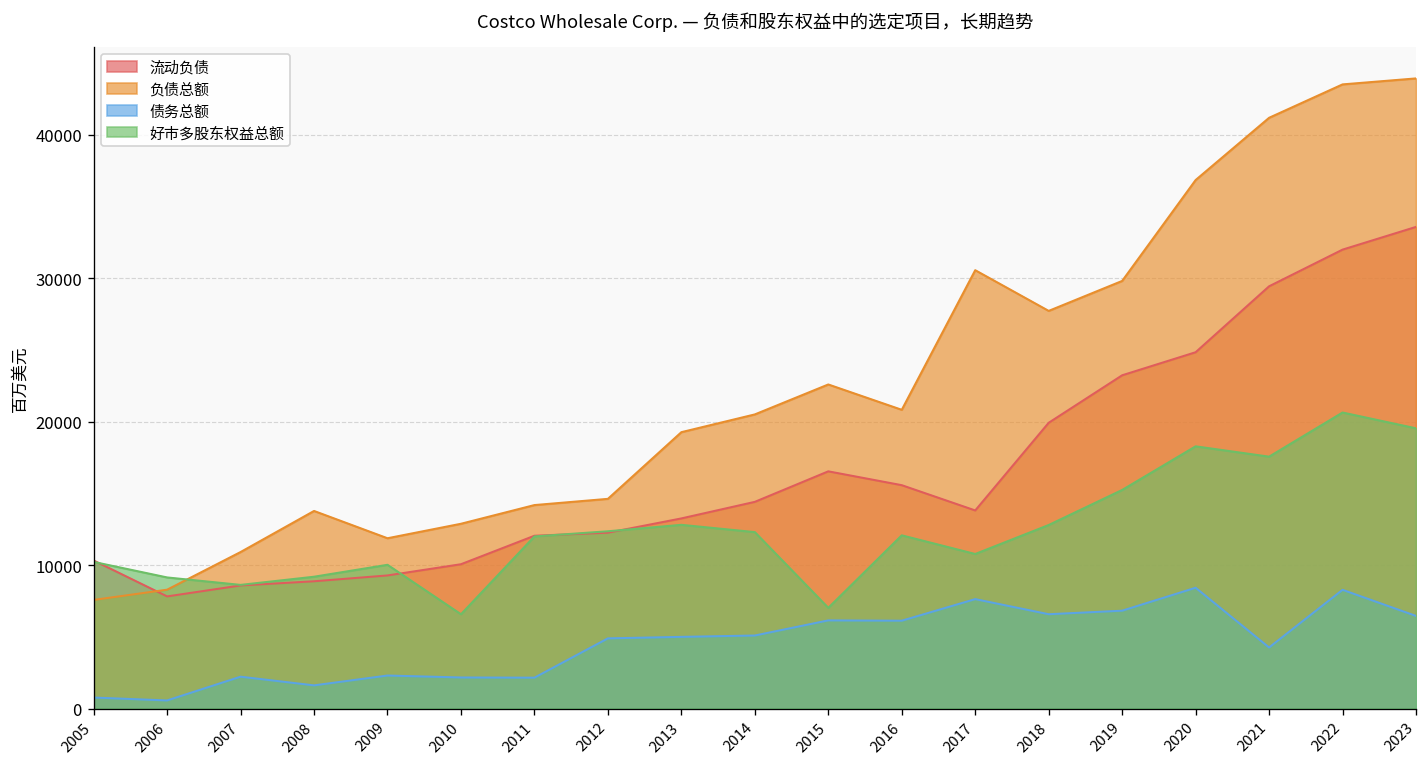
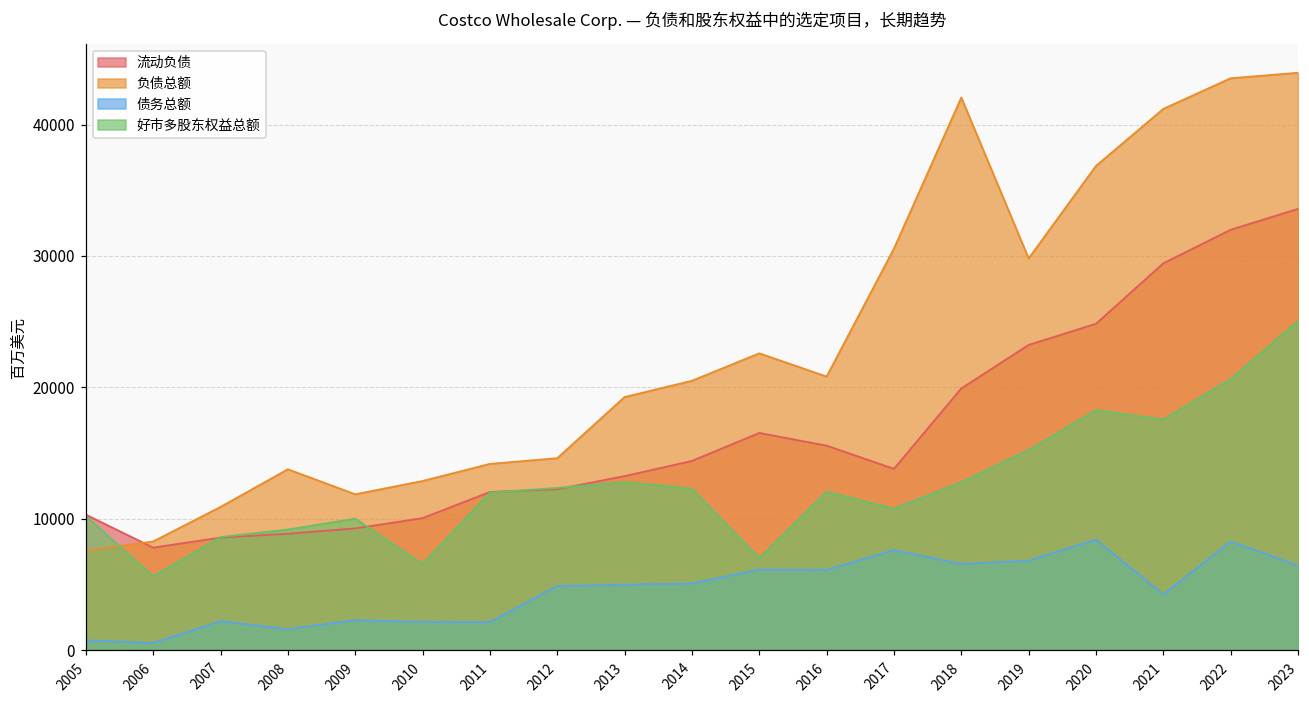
  {
    "流动负债": {
      "2006": 7800,
      "2008": 8900,
      "2009": 9300,
      "2010": 10100,
      "2013": 13300,
      "2014": 14400,
      "2015": 16500,
      "2016": 15600,
      "2017": 13800,
      "2018": 19900,
      "2019": 23200,
      "2020": 24800,
      "2021": 29400,
      "2022": 32000,
      "2023": 33600
    },
    "负债总额": {
      "2005": 7600,
      "2006": 8300,
      "2007": 10900,
      "2008": 13800,
      "2009": 11900,
      "2010": 12900,
      "2011": 14200,
      "2012": 14600,
      "2013": 19300,
      "2014": 20500,
      "2015": 22600,
      "2016": 20800,
      "2017": 30600,
-     "2018": 27700,
+     "2018": 42100,
      "2019": 29800,
      "2020": 36900,
      "2021": 41200,
      "2022": 43500,
      "2023": 43900
    },
    "债务总额": {
      "2005": 800,
      "2006": 600,
      "2007": 2200,
      "2008": 1600,
      "2009": 2300,
      "2010": 2200,
      "2011": 2200,
      "2012": 4900,
      "2013": 5000,
      "2014": 5100,
      "2015": 6100,
      "2016": 6100,
      "2017": 7600,
      "2018": 6600,
      "2019": 6800,
      "2020": 8400,
      "2021": 4300,
      "2022": 8300,
      "2023": 6500
    },
    "好市多股东权益总额": {
-     "2006": 9100,
+     "2006": 5600,
      "2008": 9200,
      "2009": 10000,
      "2010": 6600,
      "2013": 12800,
      "2014": 12300,
      "2015": 7000,
      "2016": 12100,
      "2017": 10800,
      "2018": 12800,
      "2019": 15200,
      "2020": 18300,
      "2021": 17600,
      "2022": 20600,
-     "2023": 19500
+     "2023": 25100
    }
  }
